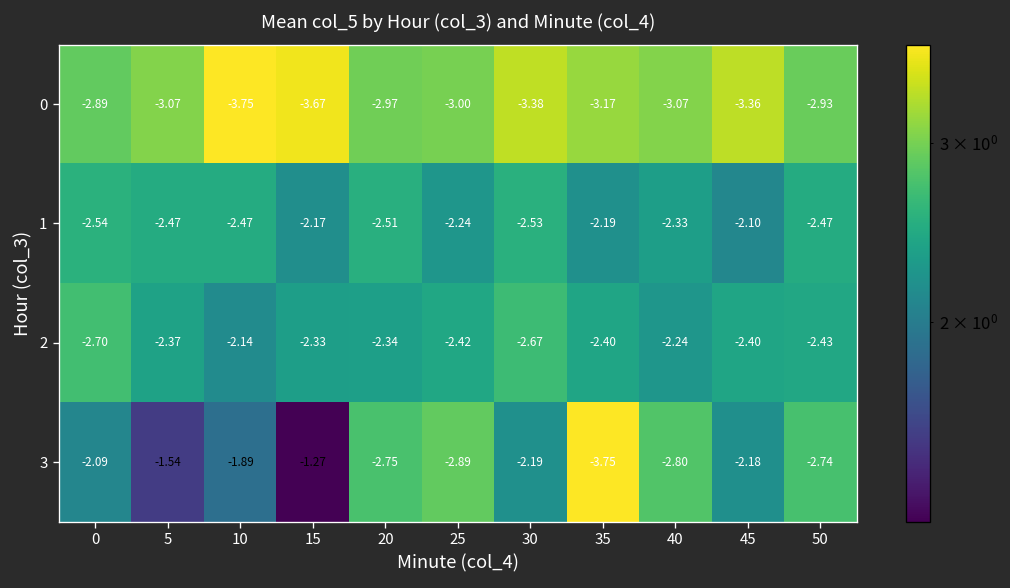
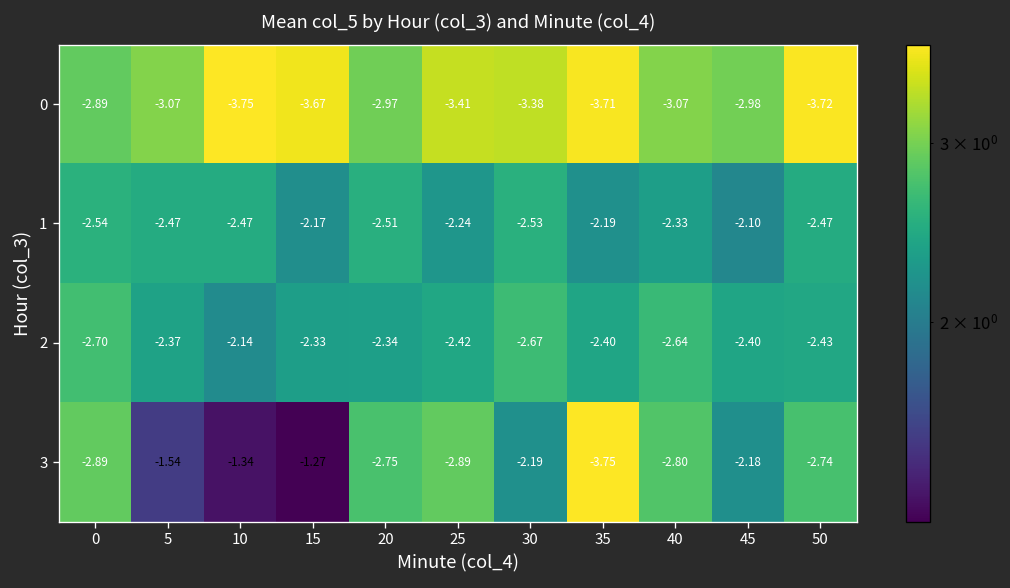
  {
    "0": {
      "0": -2.89,
      "5": -3.07,
      "10": -3.75,
      "15": -3.67,
      "20": -2.97,
-     "25": -3.00,
+     "25": -3.41,
      "30": -3.38,
-     "35": -3.17,
+     "35": -3.71,
      "40": -3.07,
-     "45": -3.36,
-     "50": -2.93
+     "45": -2.98,
+     "50": -3.72
    },
    "1": {
      "0": -2.54,
      "5": -2.47,
      "10": -2.47,
      "15": -2.17,
      "20": -2.51,
      "25": -2.24,
      "30": -2.53,
      "35": -2.19,
      "40": -2.33,
      "45": -2.10,
      "50": -2.47
    },
    "2": {
      "0": -2.70,
      "5": -2.37,
      "10": -2.14,
      "15": -2.33,
      "20": -2.34,
      "25": -2.42,
      "30": -2.67,
      "35": -2.40,
-     "40": -2.24,
+     "40": -2.64,
      "45": -2.40,
      "50": -2.43
    },
    "3": {
-     "0": -2.09,
+     "0": -2.89,
      "5": -1.54,
-     "10": -1.89,
+     "10": -1.34,
      "15": -1.27,
      "20": -2.75,
      "25": -2.89,
      "30": -2.19,
      "35": -3.75,
      "40": -2.80,
      "45": -2.18,
      "50": -2.74
    }
  }
